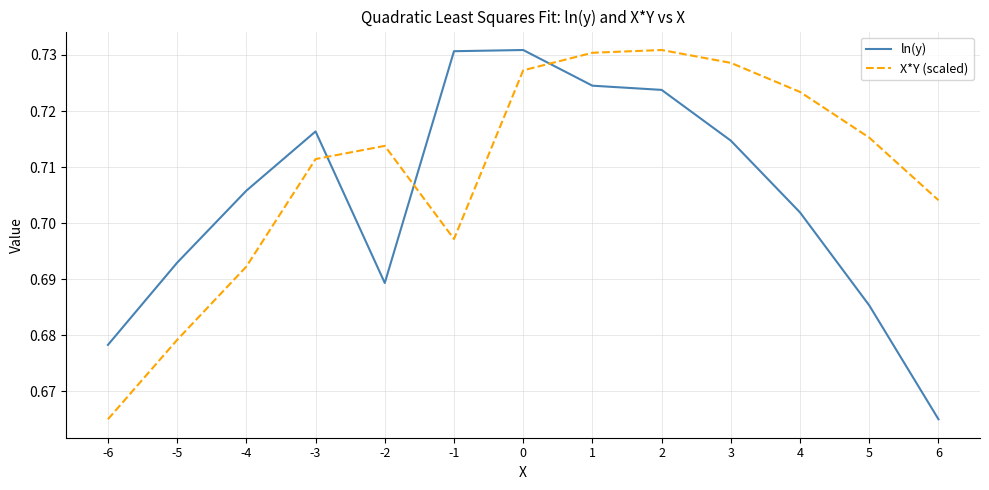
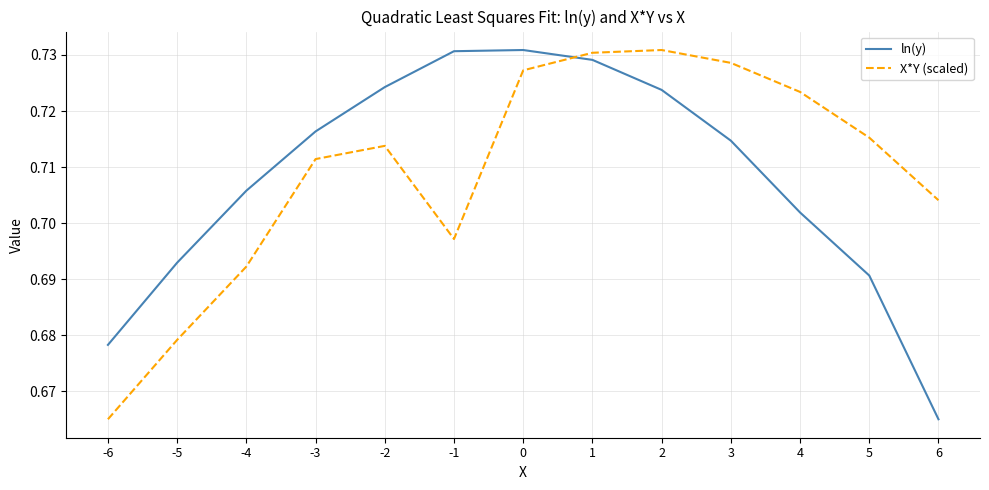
  {
    "ln(y)": {
      "-6": 0.678,
      "-5": 0.693,
      "-4": 0.706,
      "-3": 0.716,
-     "-2": 0.689,
+     "-2": 0.724,
      "-1": 0.731,
      "0": 0.731,
-     "1": 0.725,
+     "1": 0.729,
      "2": 0.724,
      "3": 0.715,
      "4": 0.702,
-     "5": 0.685,
+     "5": 0.691,
      "6": 0.665
    },
    "X*Y (scaled)": {
      "-6": 0.665,
      "-5": 0.679,
      "-4": 0.692,
      "-3": 0.711,
      "-2": 0.714,
      "-1": 0.697,
      "0": 0.727,
      "1": 0.730,
      "2": 0.731,
      "3": 0.729,
      "4": 0.723,
      "5": 0.715,
      "6": 0.704
    }
  }
